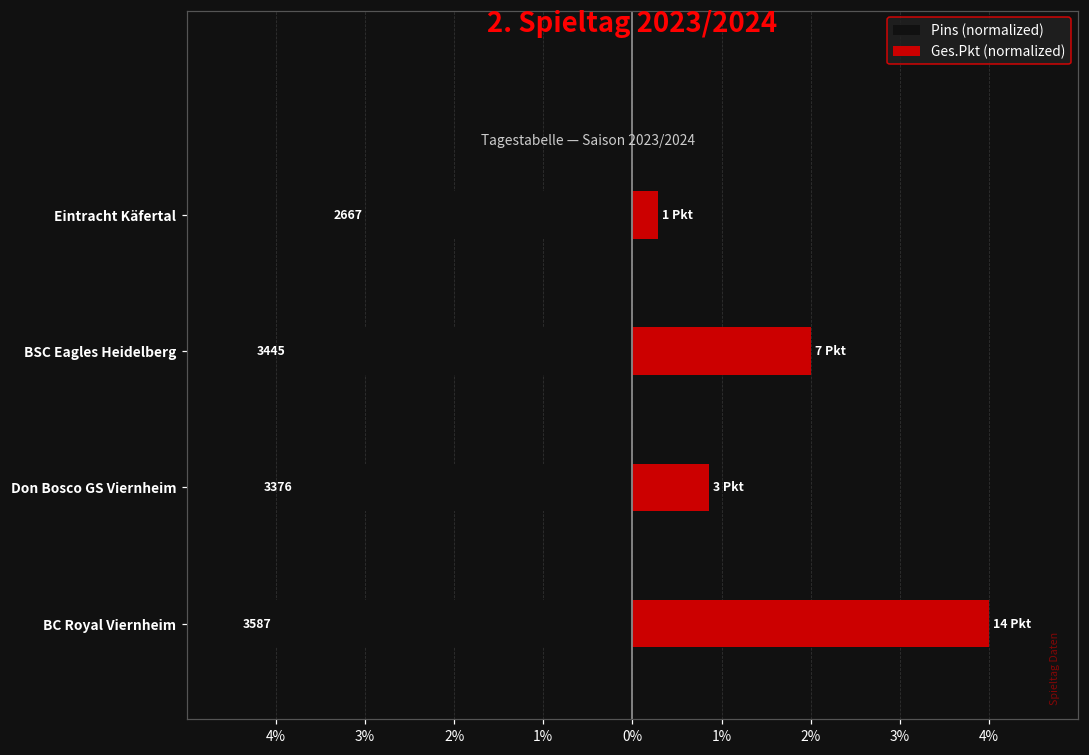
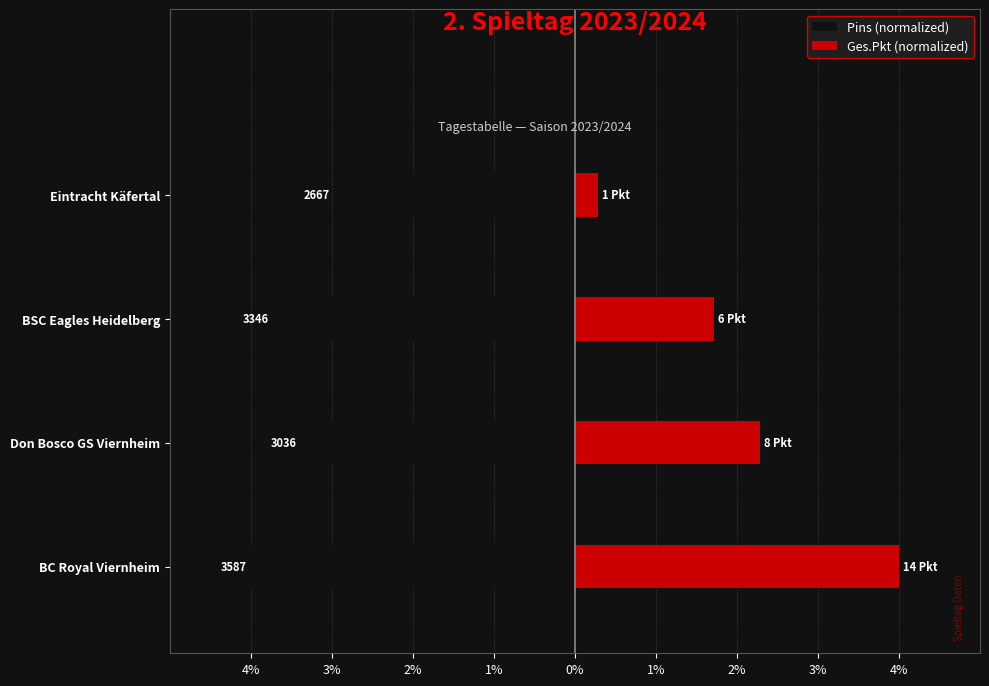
  {
    "Pins (normalized)": {
-     "BSC Eagles Heidelberg": 3445,
-     "Don Bosco GS Viernheim": 3376
+     "BSC Eagles Heidelberg": 3346,
+     "Don Bosco GS Viernheim": 3036
    },
    "Ges.Pkt (normalized)": {
-     "BSC Eagles Heidelberg": 7,
-     "Don Bosco GS Viernheim": 3
+     "BSC Eagles Heidelberg": 6,
+     "Don Bosco GS Viernheim": 8
    }
  }
